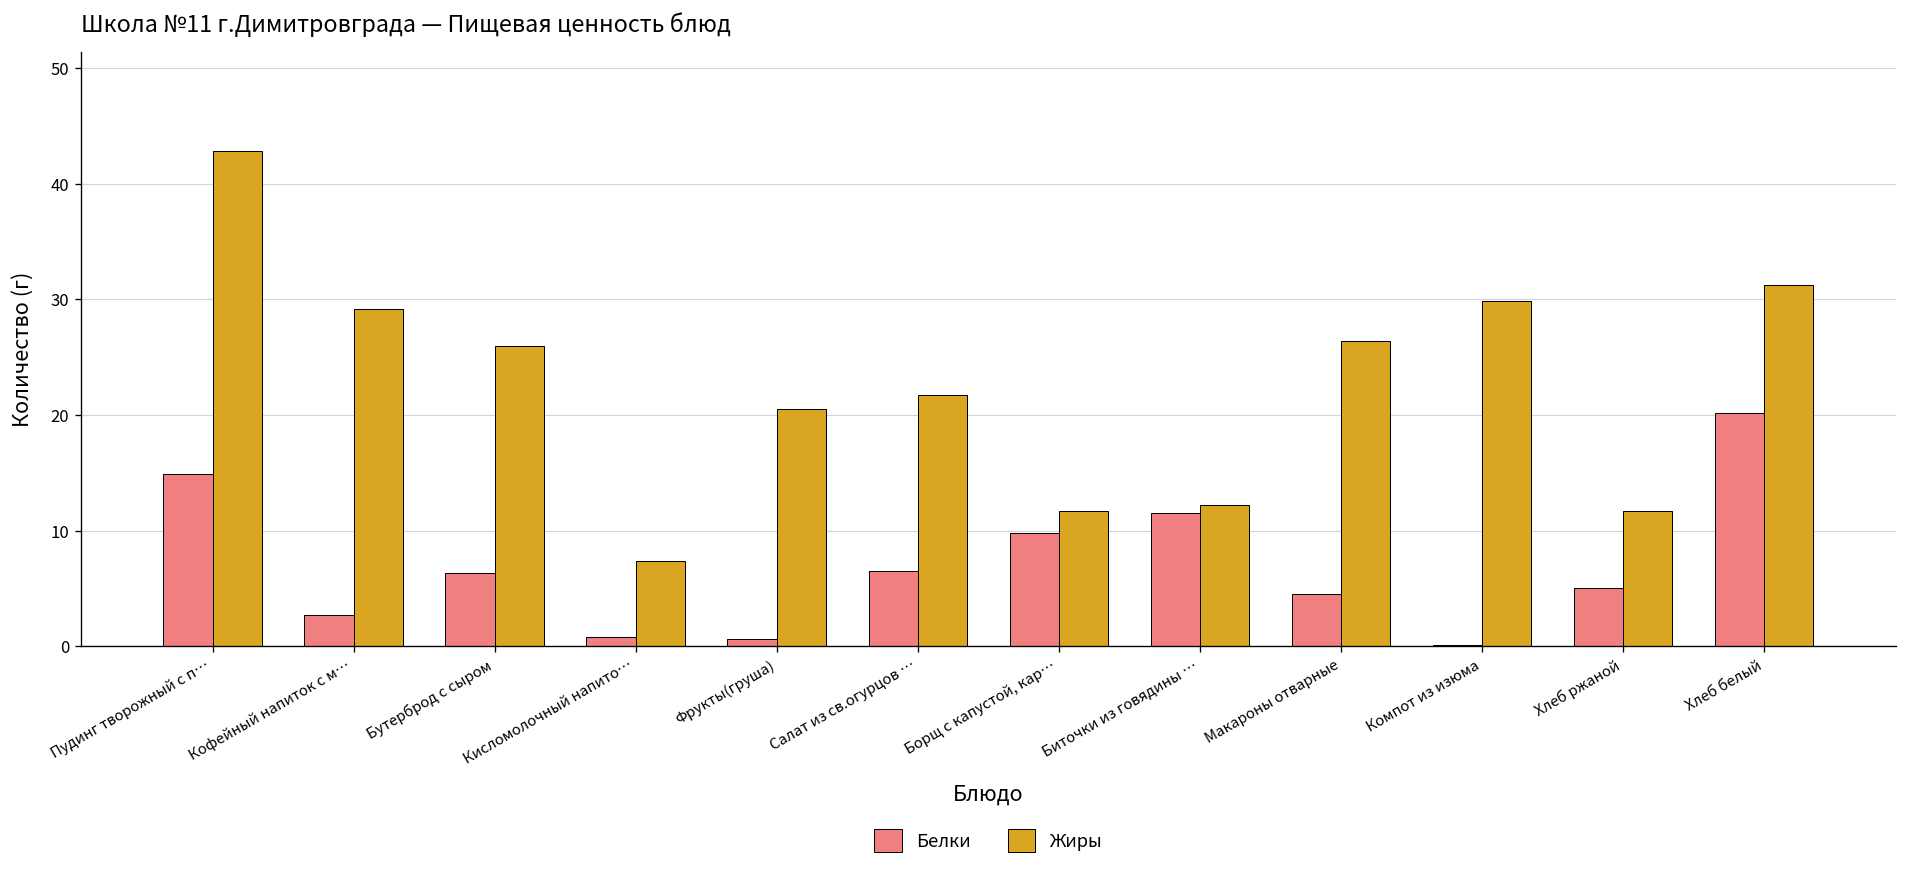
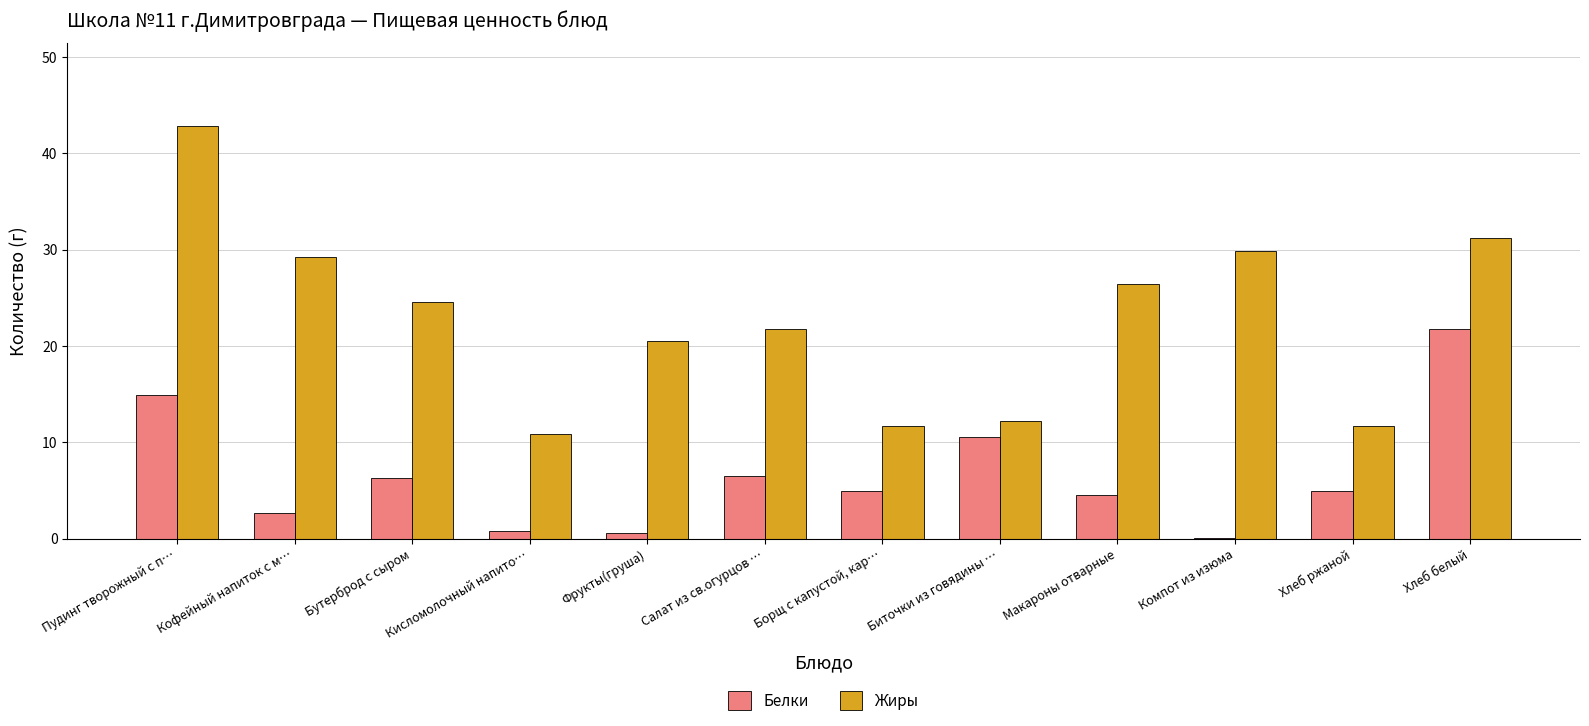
  {
    "Белки": {
      "Пудинг творожный с п…": 15,
      "Кофейный напиток с м…": 3,
      "Бутерброд с сыром": 6,
      "Кисломолочный напито…": 1,
      "Фрукты(груша)": 1,
      "Салат из св.огурцов …": 7,
-     "Борщ с капустой, кар…": 10,
-     "Биточки из говядины …": 11.5,
+     "Борщ с капустой, кар…": 5,
+     "Биточки из говядины …": 10.5,
      "Макароны отварные": 5,
      "Хлеб ржаной": 5,
-     "Хлеб белый": 20
+     "Хлеб белый": 22
    },
    "Жиры": {
      "Пудинг творожный с п…": 43,
      "Кофейный напиток с м…": 29,
-     "Бутерброд с сыром": 26,
-     "Кисломолочный напито…": 7,
+     "Бутерброд с сыром": 25,
+     "Кисломолочный напито…": 11,
      "Фрукты(груша)": 20,
      "Салат из св.огурцов …": 22,
      "Борщ с капустой, кар…": 12,
      "Биточки из говядины …": 12,
      "Макароны отварные": 26,
      "Компот из изюма": 30,
      "Хлеб ржаной": 12,
      "Хлеб белый": 31
    }
  }
